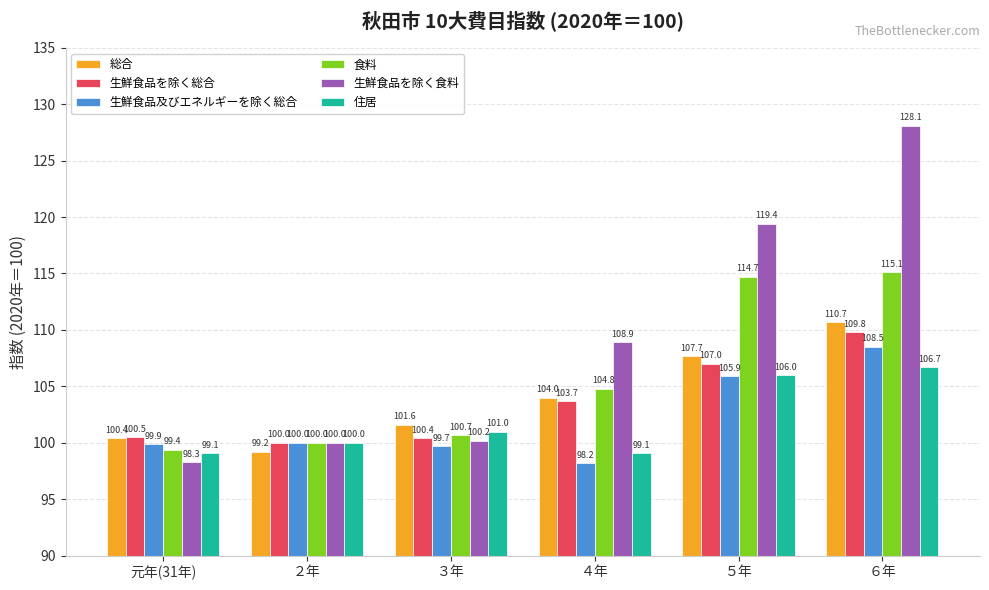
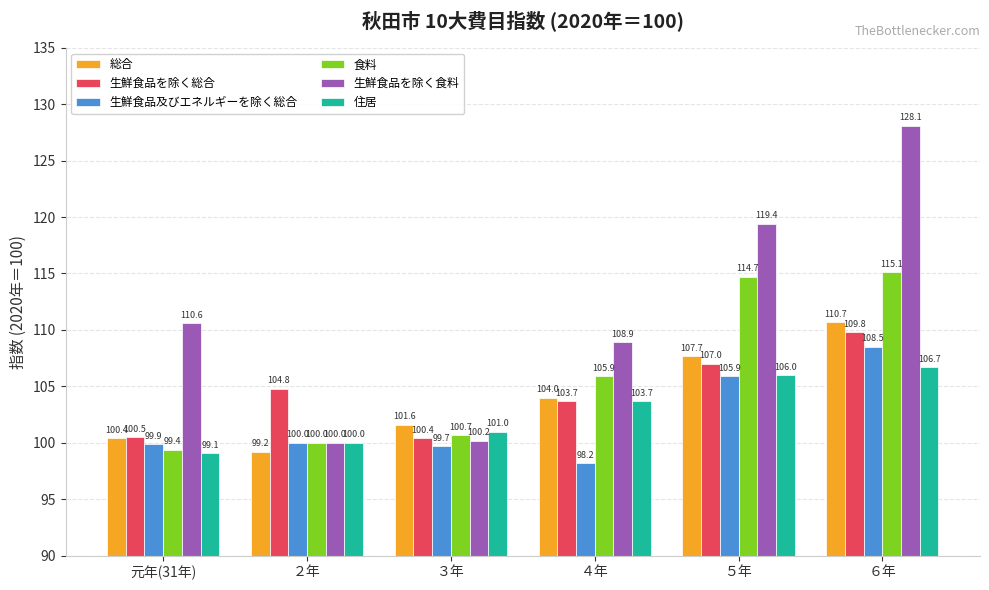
  {
    "総合": {
      "２年": 99.2,
      "３年": 101.6,
      "４年": 104.0,
      "５年": 107.7,
      "６年": 110.7
    },
    "生鮮食品を除く総合": {
-     "２年": 100.0,
+     "２年": 104.8,
      "３年": 100.4,
      "４年": 103.7,
      "５年": 107.0,
      "６年": 109.8
    },
    "生鮮食品及びエネルギーを除く総合": {
      "元年(31年)": 99.9,
      "３年": 99.7,
      "４年": 98.2,
      "５年": 105.9,
      "６年": 108.5
    },
    "食料": {
      "元年(31年)": 99.4,
      "３年": 100.7,
-     "４年": 104.8,
+     "４年": 105.9,
      "５年": 114.7,
      "６年": 115.1
    },
    "生鮮食品を除く食料": {
-     "元年(31年)": 98.3,
+     "元年(31年)": 110.6,
      "３年": 100.2,
      "４年": 108.9,
      "５年": 119.4,
      "６年": 128.1
    },
    "住居": {
      "元年(31年)": 99.1,
      "３年": 101.0,
-     "４年": 99.1,
+     "４年": 103.7,
      "５年": 106.0,
      "６年": 106.7
    }
  }
